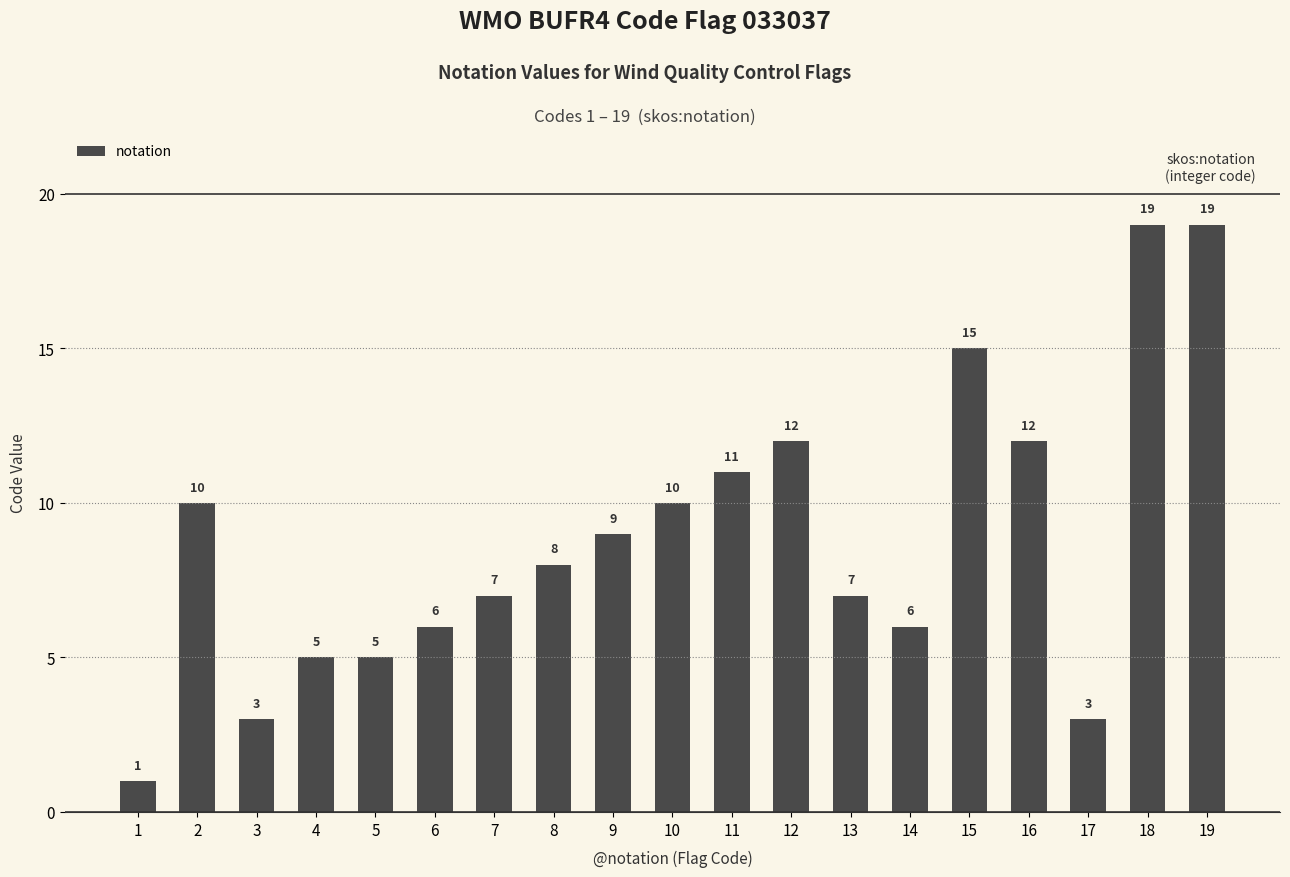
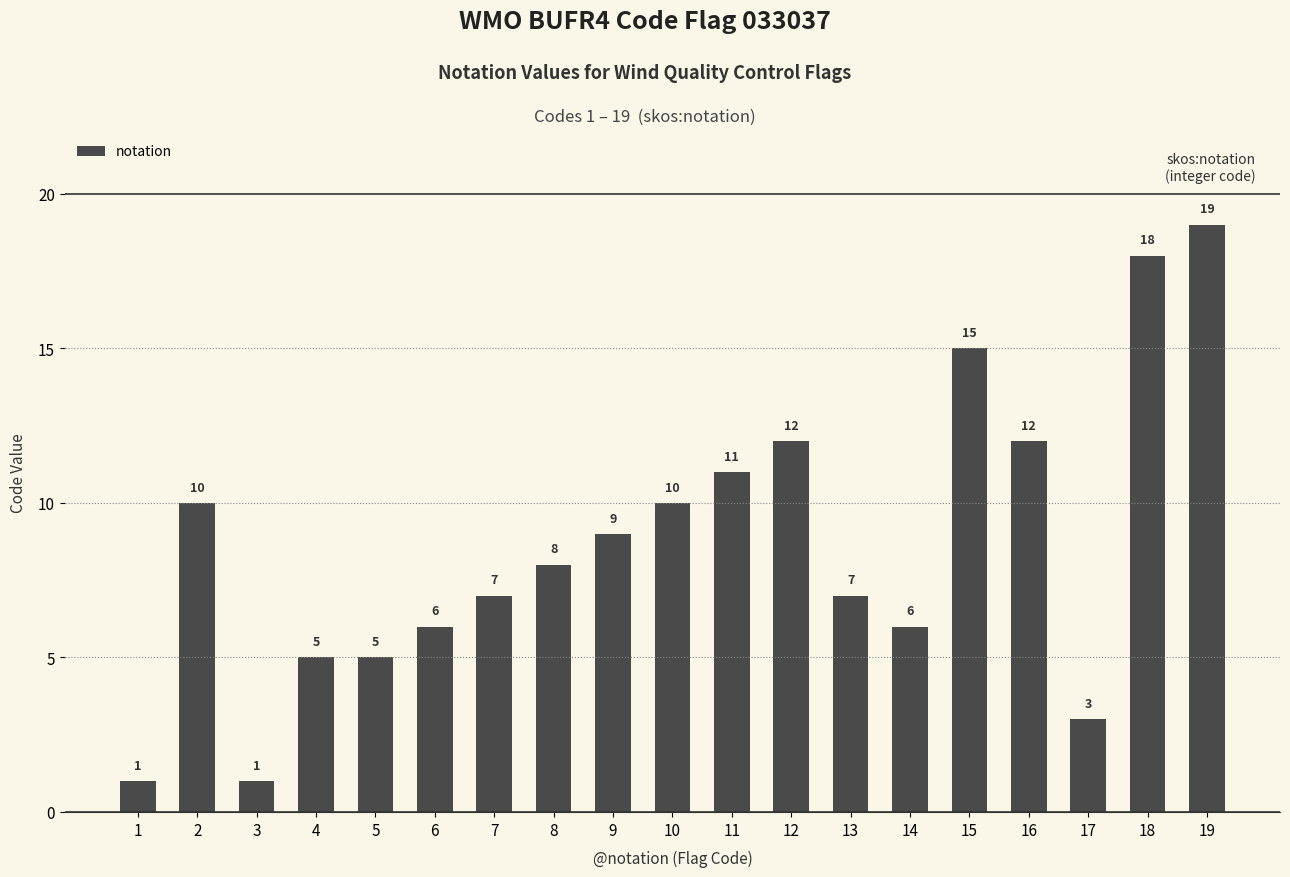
  {
    "1": 1,
    "2": 10,
-   "3": 3,
+   "3": 1,
    "4": 5,
    "5": 5,
    "6": 6,
    "7": 7,
    "8": 8,
    "9": 9,
    "10": 10,
    "11": 11,
    "12": 12,
    "13": 7,
    "14": 6,
    "15": 15,
    "16": 12,
    "17": 3,
-   "18": 19,
+   "18": 18,
    "19": 19
  }
